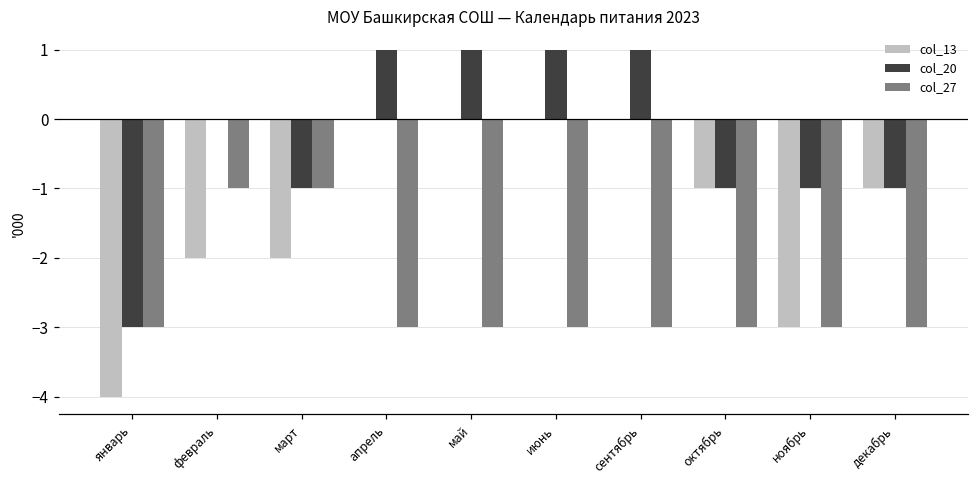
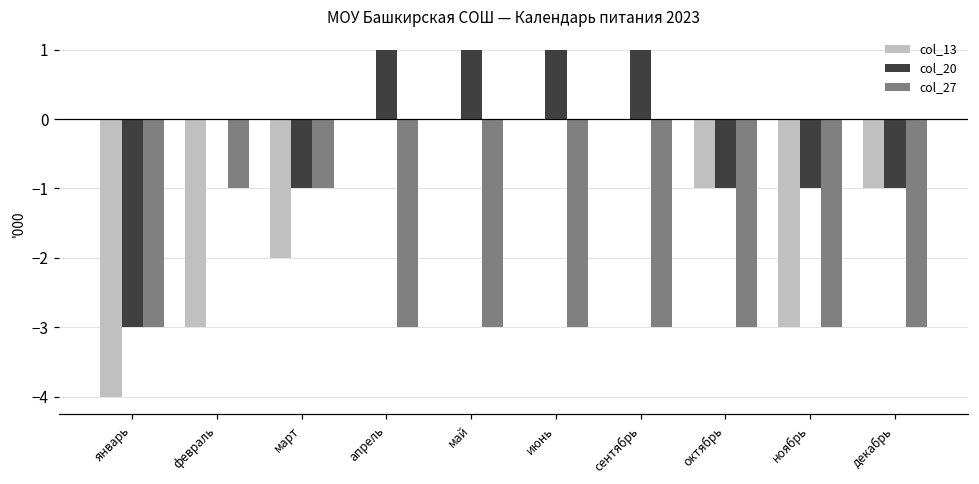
  {
    "col_13": {
      "январь": -4.0,
-     "февраль": -2.0,
+     "февраль": -3.0,
      "март": -2.0,
      "апрель": 0.0,
      "май": 0.0,
      "июнь": 0.0,
      "сентябрь": 0.0,
      "октябрь": -1.0,
      "ноябрь": -3.0,
      "декабрь": -1.0
    },
    "col_20": {
      "январь": -3.0,
      "февраль": 0.0,
      "март": -1.0,
      "апрель": 1.0,
      "май": 1.0,
      "июнь": 1.0,
      "сентябрь": 1.0,
      "октябрь": -1.0,
      "ноябрь": -1.0,
      "декабрь": -1.0
    },
    "col_27": {
      "январь": -3.0,
      "февраль": -1.0,
      "март": -1.0,
      "апрель": -3.0,
      "май": -3.0,
      "июнь": -3.0,
      "сентябрь": -3.0,
      "октябрь": -3.0,
      "ноябрь": -3.0,
      "декабрь": -3.0
    }
  }
